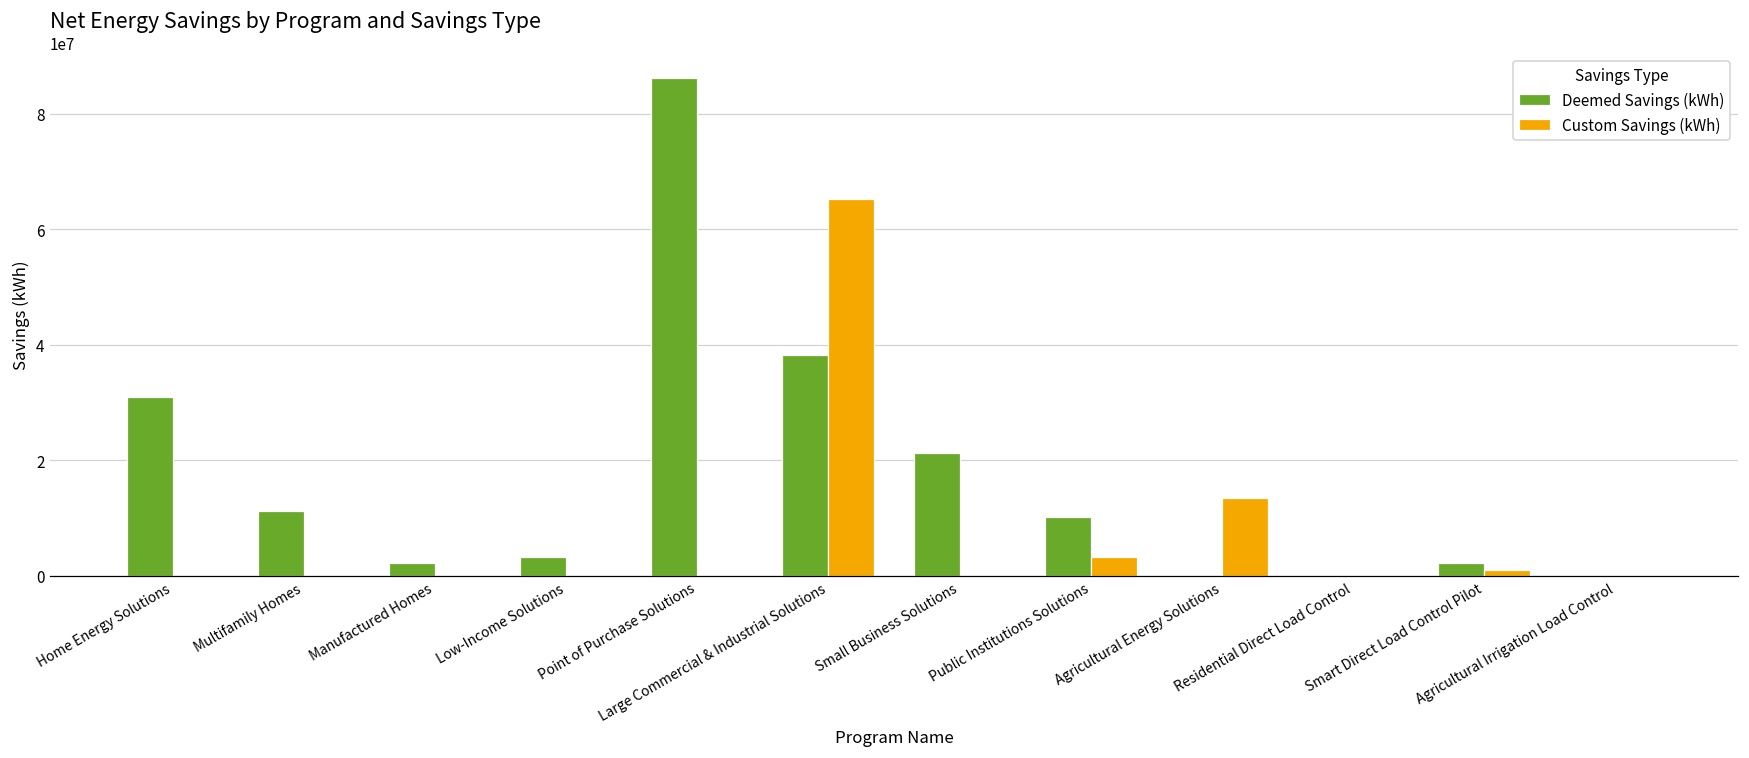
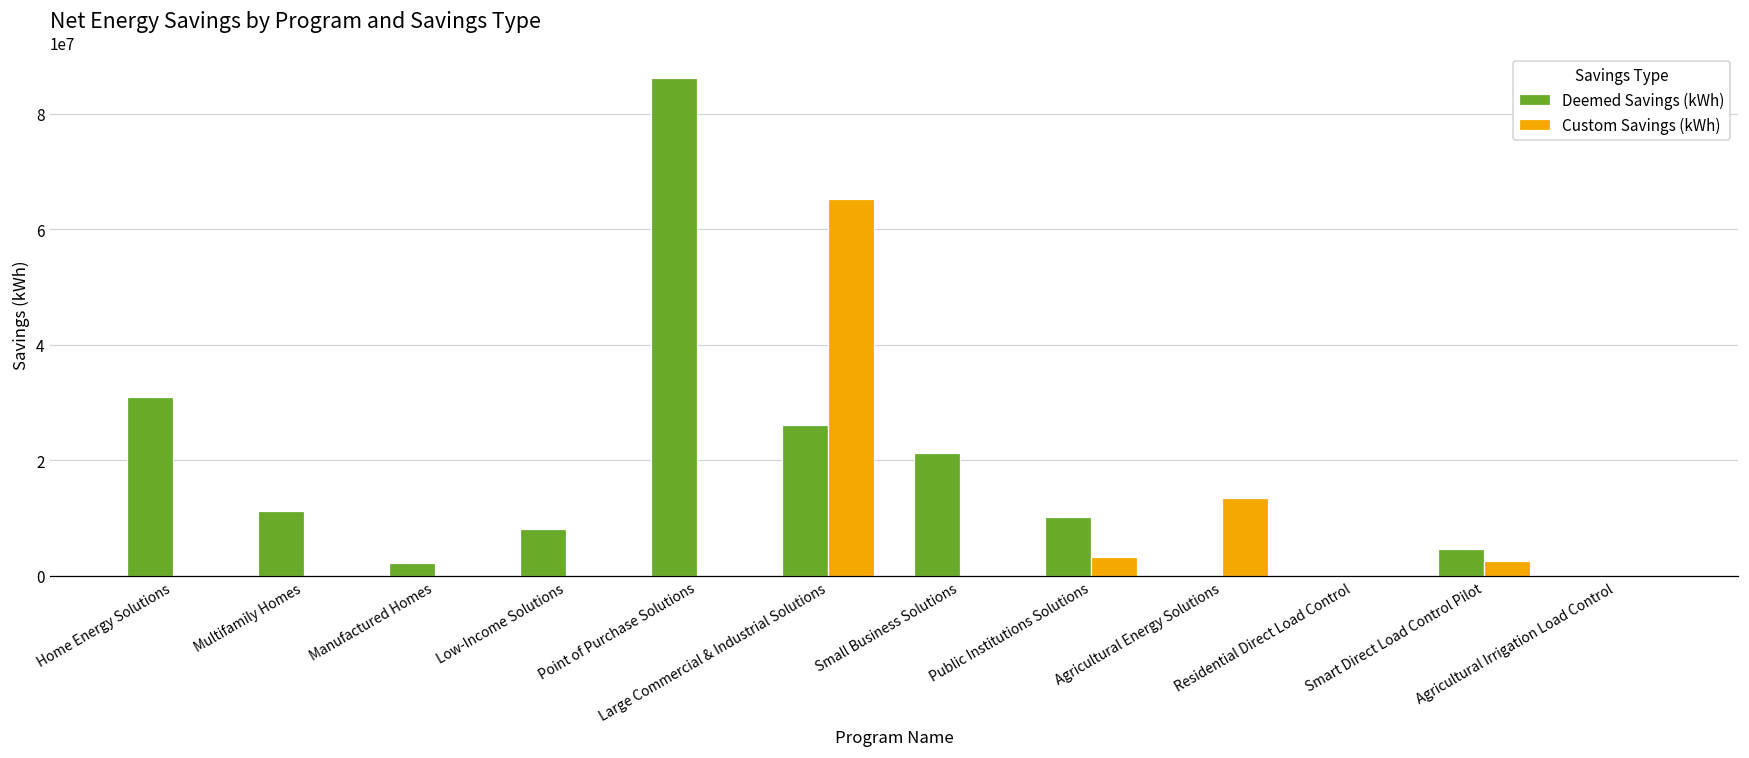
  {
    "Deemed Savings (kWh)": {
      "Home Energy Solutions": 31000000,
      "Multifamily Homes": 11000000,
      "Manufactured Homes": 2000000,
-     "Low-Income Solutions": 3000000,
+     "Low-Income Solutions": 8000000,
      "Point of Purchase Solutions": 86000000,
-     "Large Commercial & Industrial Solutions": 38000000,
+     "Large Commercial & Industrial Solutions": 26000000,
      "Small Business Solutions": 21000000,
      "Public Institutions Solutions": 10000000,
      "Agricultural Energy Solutions": 0,
      "Residential Direct Load Control": 0,
-     "Smart Direct Load Control Pilot": 2000000,
+     "Smart Direct Load Control Pilot": 5000000,
      "Agricultural Irrigation Load Control": 0
    },
    "Custom Savings (kWh)": {
      "Home Energy Solutions": 0,
      "Multifamily Homes": 0,
      "Manufactured Homes": 0,
      "Low-Income Solutions": 0,
      "Point of Purchase Solutions": 0,
      "Large Commercial & Industrial Solutions": 65000000,
      "Small Business Solutions": 0,
      "Public Institutions Solutions": 3000000,
      "Agricultural Energy Solutions": 13000000,
      "Residential Direct Load Control": 0,
-     "Smart Direct Load Control Pilot": 1000000,
+     "Smart Direct Load Control Pilot": 3000000,
      "Agricultural Irrigation Load Control": 0
    }
  }
